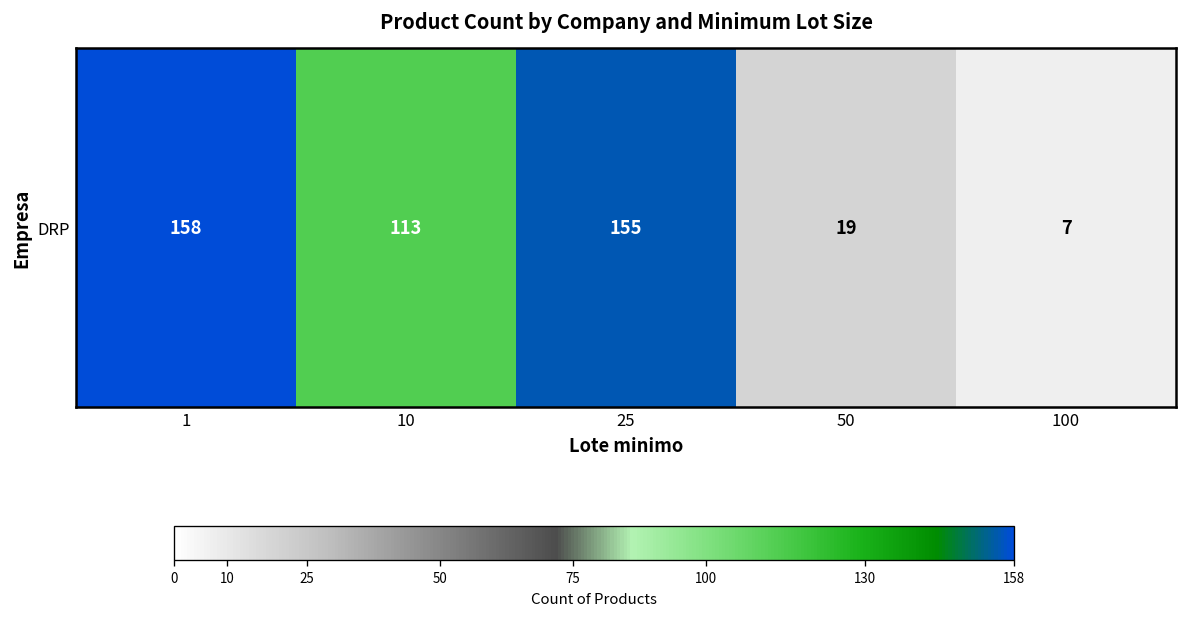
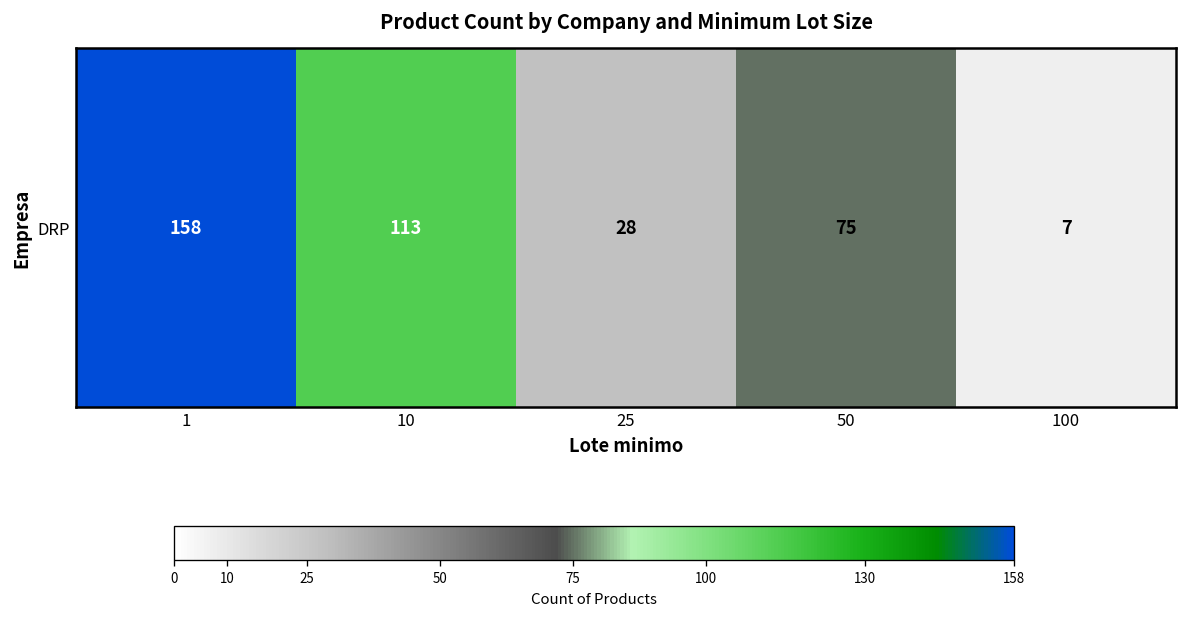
  {
    "DRP": {
      "1": 158,
      "10": 113,
-     "25": 155,
-     "50": 19,
+     "25": 28,
+     "50": 75,
      "100": 7
    }
  }
